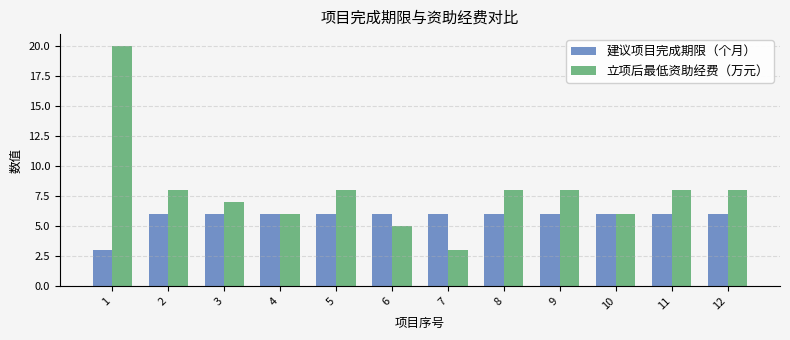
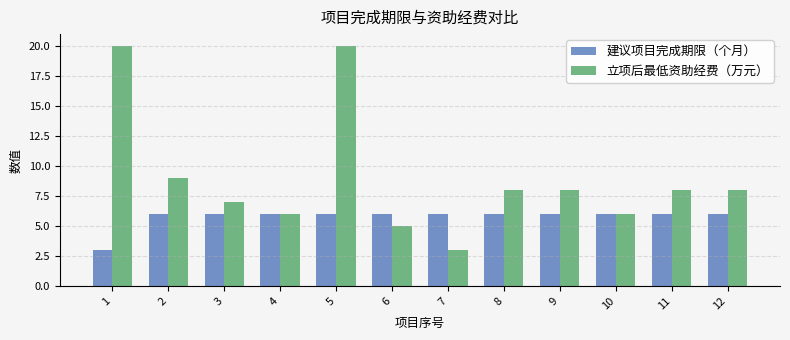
  {
    "建议项目完成期限（个月）": {
      "1": 3,
      "2": 6,
      "3": 6,
      "4": 6,
      "5": 6,
      "6": 6,
      "7": 6,
      "8": 6,
      "9": 6,
      "10": 6,
      "11": 6,
      "12": 6
    },
    "立项后最低资助经费（万元）": {
      "1": 20,
-     "2": 8,
+     "2": 9,
      "3": 7,
      "4": 6,
-     "5": 8,
+     "5": 20,
      "6": 5,
      "7": 3,
      "8": 8,
      "9": 8,
      "10": 6,
      "11": 8,
      "12": 8
    }
  }
